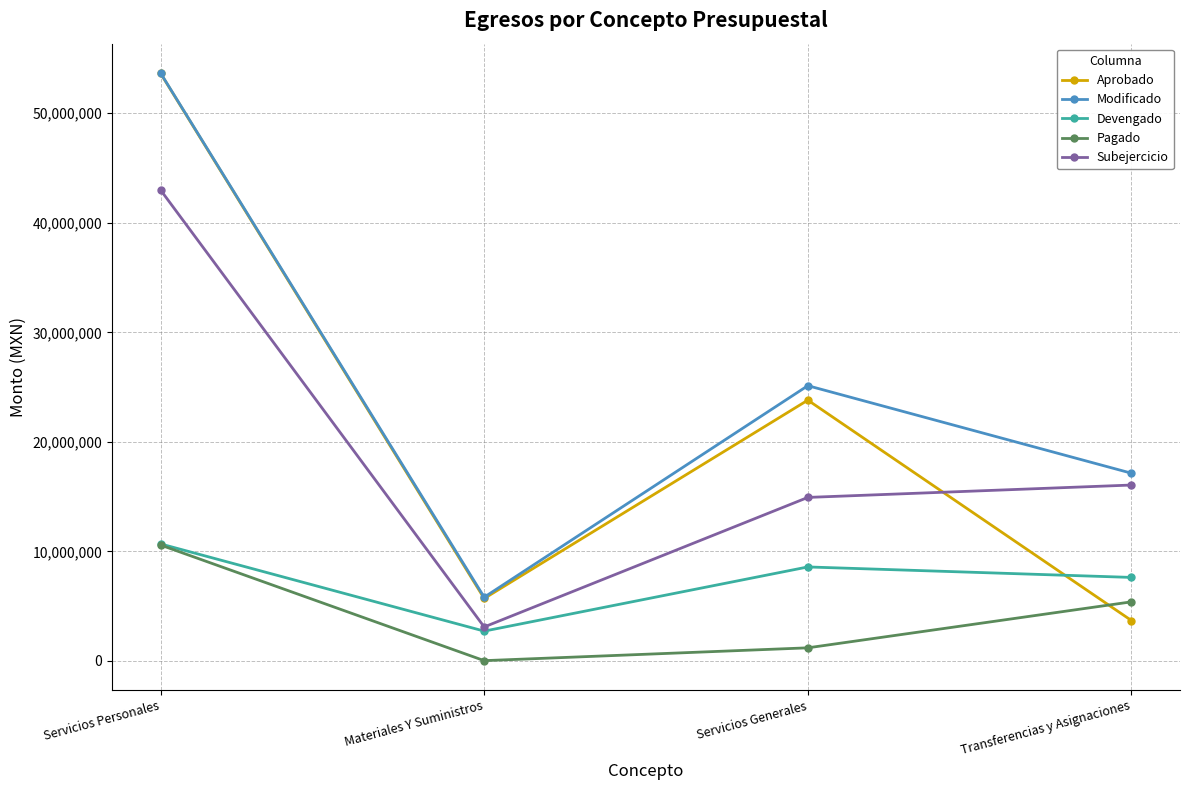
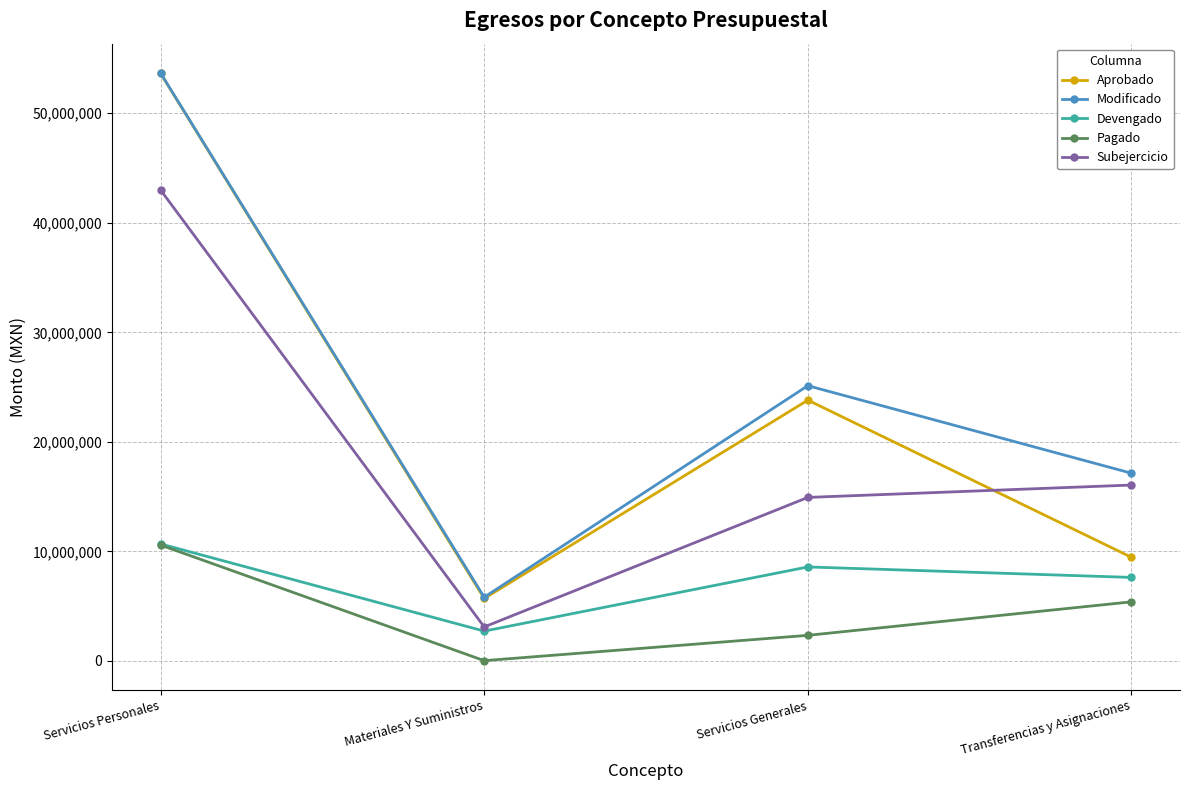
  {
    "Aprobado": {
      "Servicios Generales": "23,800,000",
-     "Transferencias y Asignaciones": "3,700,000"
+     "Transferencias y Asignaciones": "9,500,000"
    },
    "Pagado": {
      "Materiales Y Suministros": "0",
-     "Servicios Generales": "1,200,000",
+     "Servicios Generales": "2,300,000",
      "Transferencias y Asignaciones": "5,400,000"
    },
    "Subejercicio": {
      "Servicios Personales": "43,000,000",
      "Materiales Y Suministros": "3,100,000",
      "Servicios Generales": "14,900,000",
      "Transferencias y Asignaciones": "16,100,000"
    }
  }
